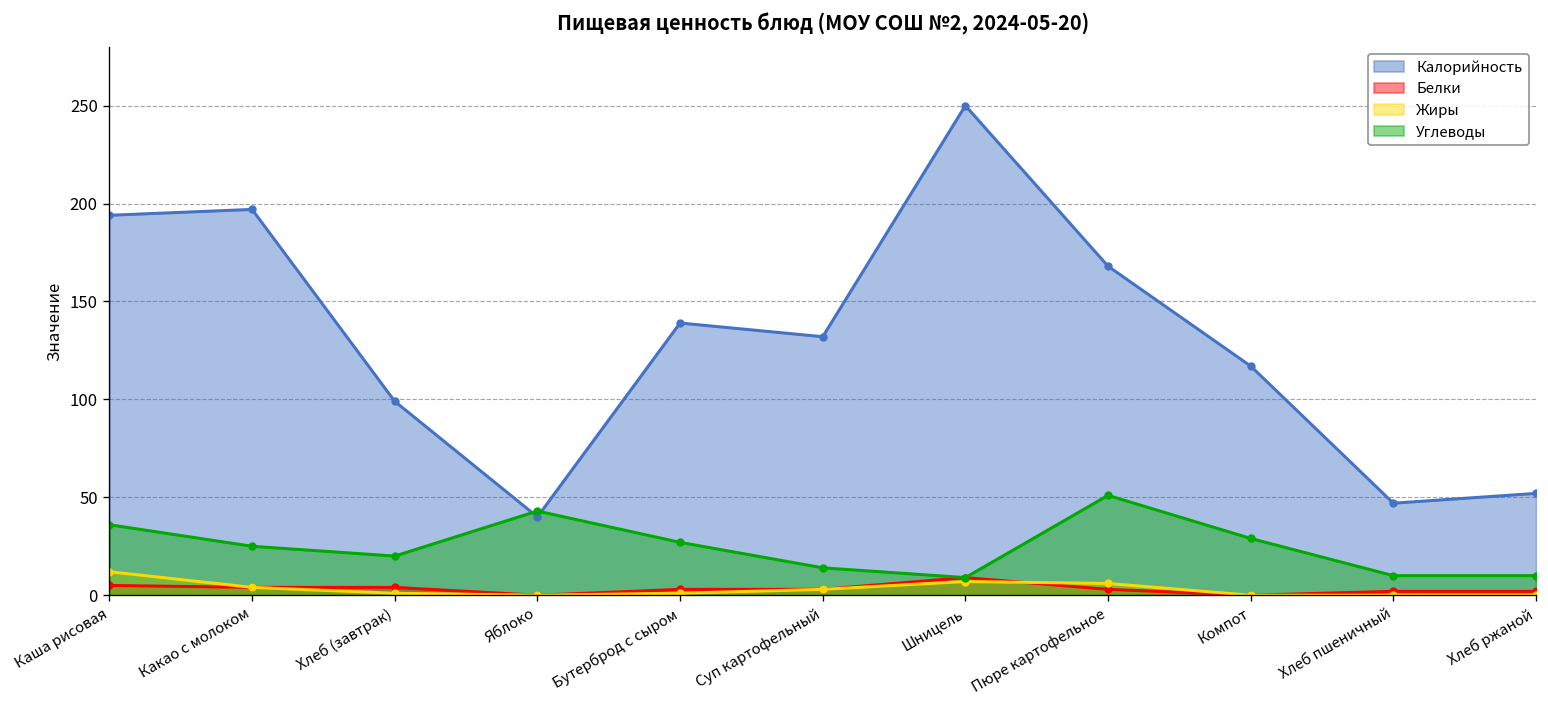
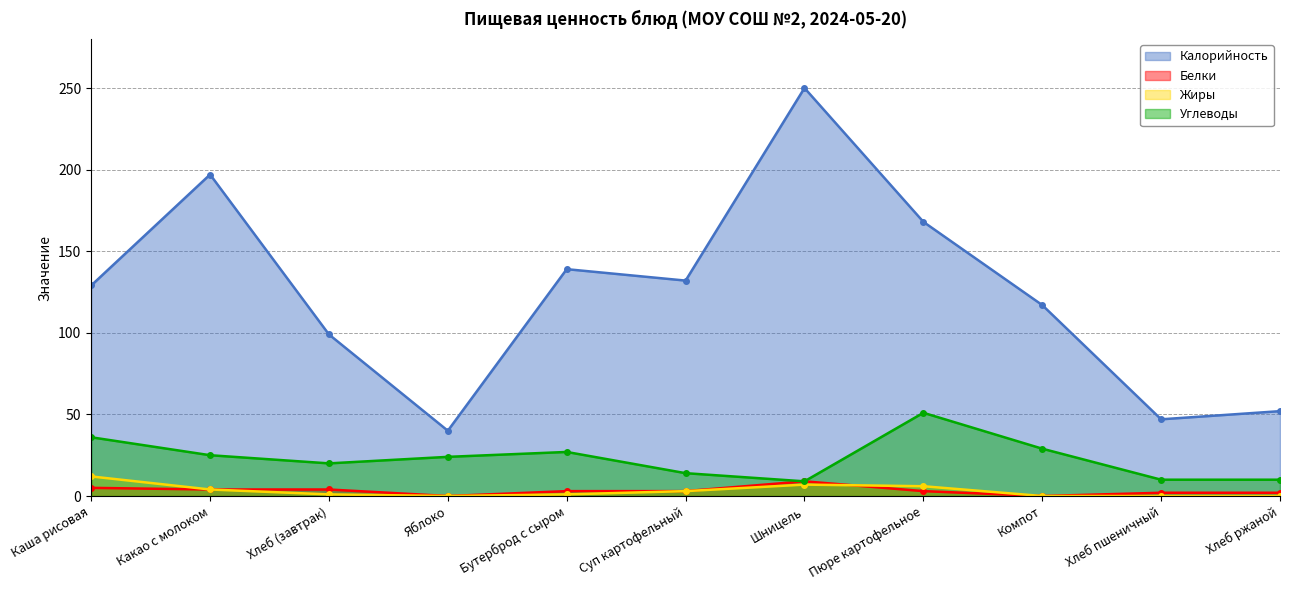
  {
    "Калорийность": {
-     "Каша рисовая": 194,
+     "Каша рисовая": 129,
      "Какао с молоком": 197,
      "Хлеб (завтрак)": 99,
      "Яблоко": 40,
      "Бутерброд с сыром": 139,
      "Суп картофельный": 132,
      "Шницель": 250,
      "Пюре картофельное": 168,
      "Компот": 117,
      "Хлеб пшеничный": 47,
      "Хлеб ржаной": 52
    },
    "Белки": {
      "Каша рисовая": 5,
      "Хлеб (завтрак)": 4,
      "Бутерброд с сыром": 3,
      "Пюре картофельное": 3,
      "Хлеб пшеничный": 2,
      "Хлеб ржаной": 2
    },
    "Жиры": {
      "Каша рисовая": 12,
      "Хлеб (завтрак)": 1,
      "Бутерброд с сыром": 1,
      "Шницель": 7,
      "Пюре картофельное": 6,
      "Хлеб пшеничный": 0,
      "Хлеб ржаной": 0
    },
    "Углеводы": {
      "Каша рисовая": 36,
      "Какао с молоком": 25,
      "Хлеб (завтрак)": 20,
-     "Яблоко": 43,
+     "Яблоко": 24,
      "Бутерброд с сыром": 27,
      "Суп картофельный": 14,
      "Пюре картофельное": 51,
      "Компот": 29,
      "Хлеб пшеничный": 10,
      "Хлеб ржаной": 10
    }
  }
